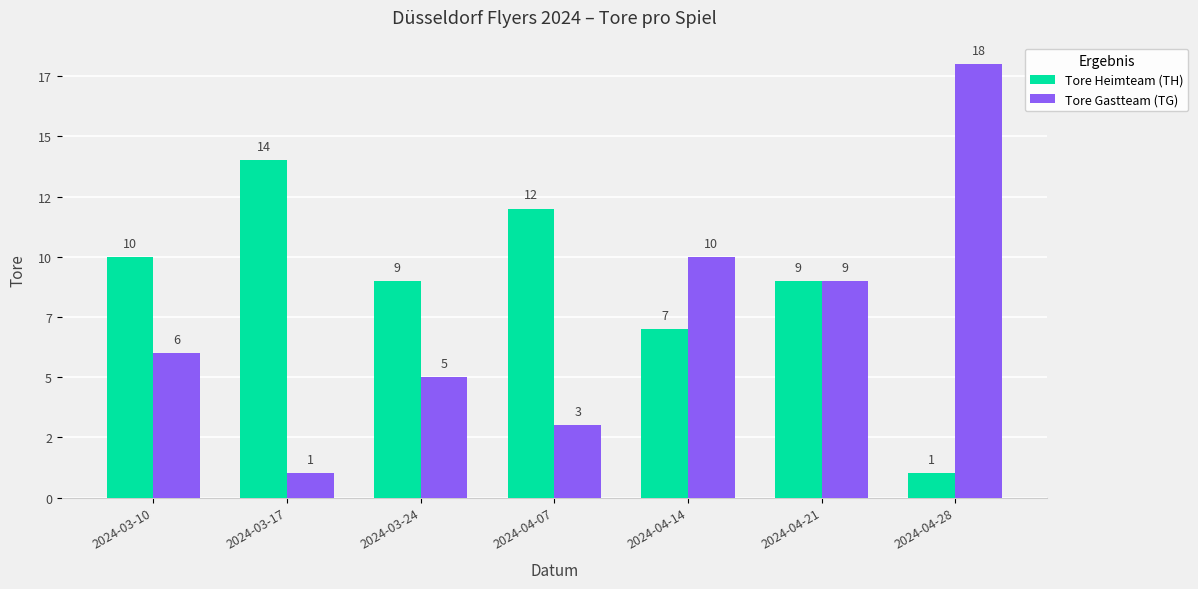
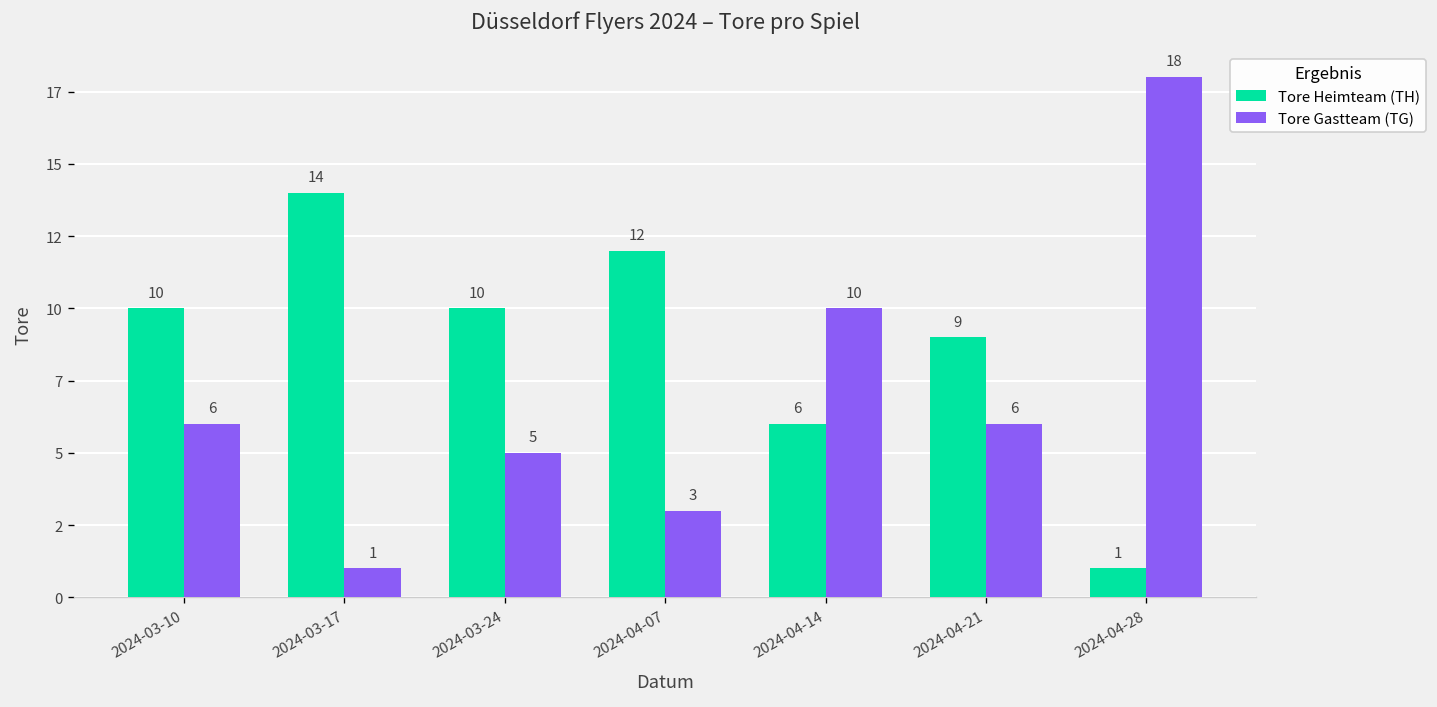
  {
    "Tore Heimteam (TH)": {
      "2024-03-10": 10,
      "2024-03-17": 14,
-     "2024-03-24": 9,
+     "2024-03-24": 10,
      "2024-04-07": 12,
-     "2024-04-14": 7,
+     "2024-04-14": 6,
      "2024-04-21": 9,
      "2024-04-28": 1
    },
    "Tore Gastteam (TG)": {
      "2024-03-10": 6,
      "2024-03-17": 1,
      "2024-03-24": 5,
      "2024-04-07": 3,
      "2024-04-14": 10,
-     "2024-04-21": 9,
+     "2024-04-21": 6,
      "2024-04-28": 18
    }
  }
